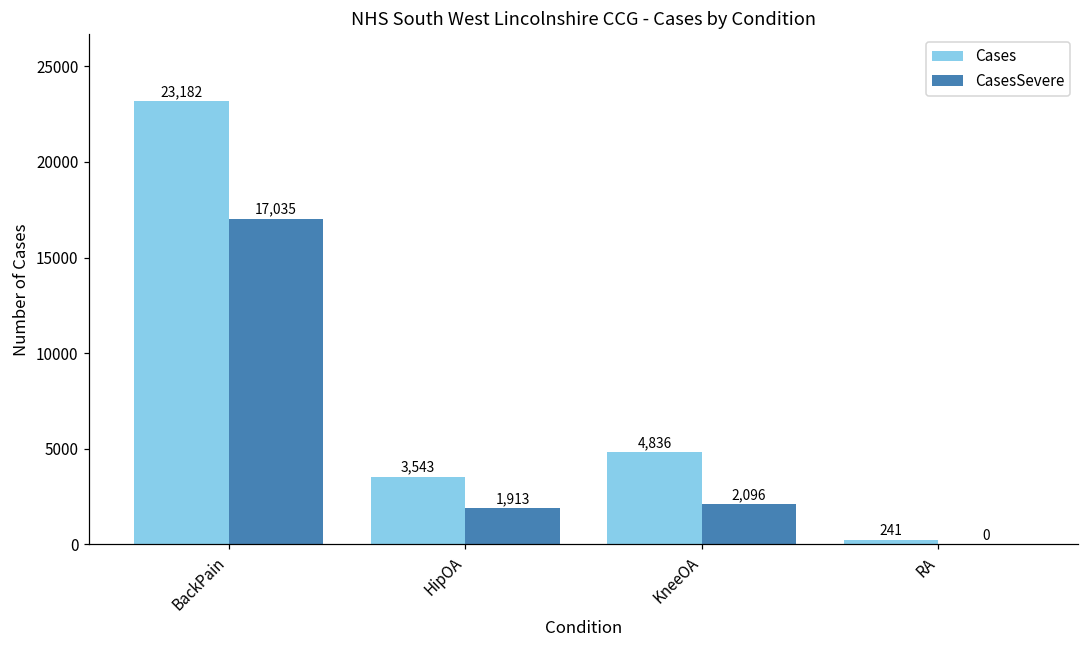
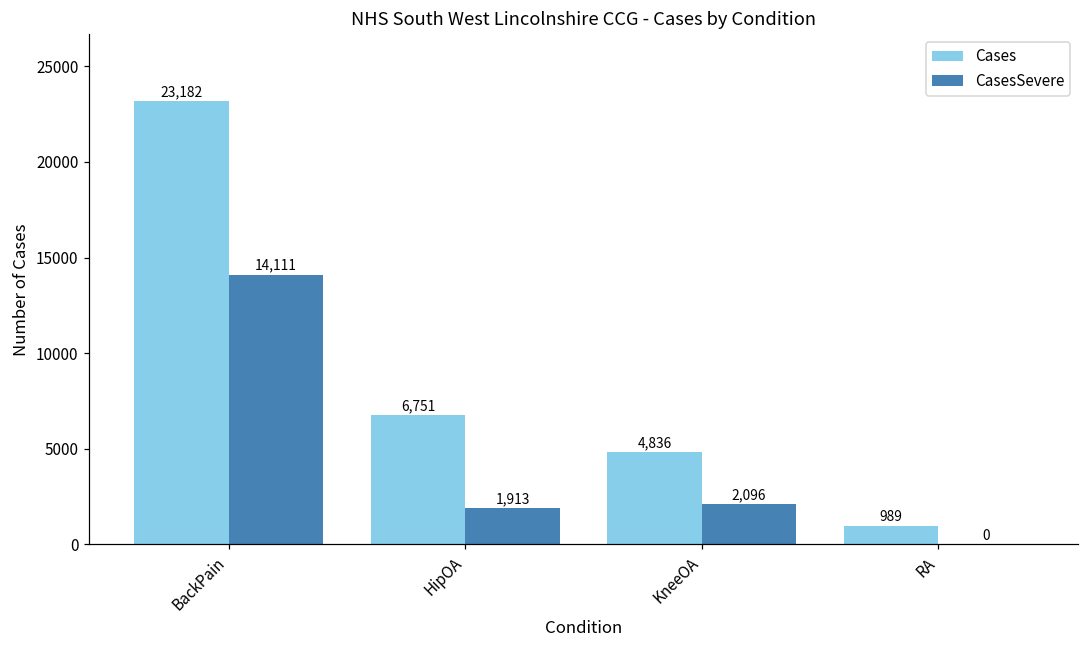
  {
    "Cases": {
      "BackPain": "23,182",
-     "HipOA": "3,543",
+     "HipOA": "6,751",
      "KneeOA": "4,836",
-     "RA": "241"
+     "RA": "989"
    },
    "CasesSevere": {
-     "BackPain": "17,035",
+     "BackPain": "14,111",
      "HipOA": "1,913",
      "KneeOA": "2,096",
      "RA": "0"
    }
  }
